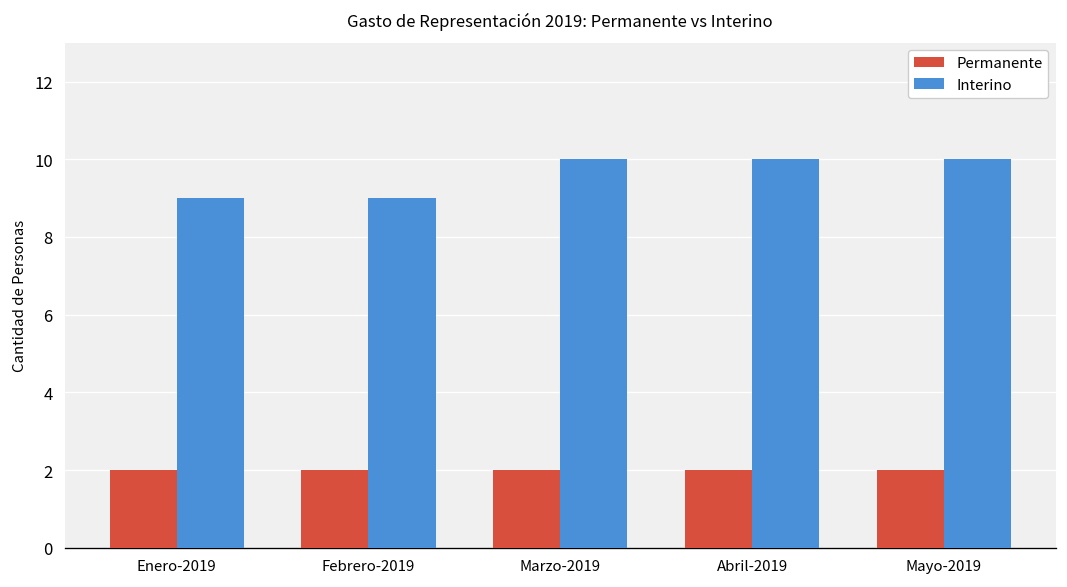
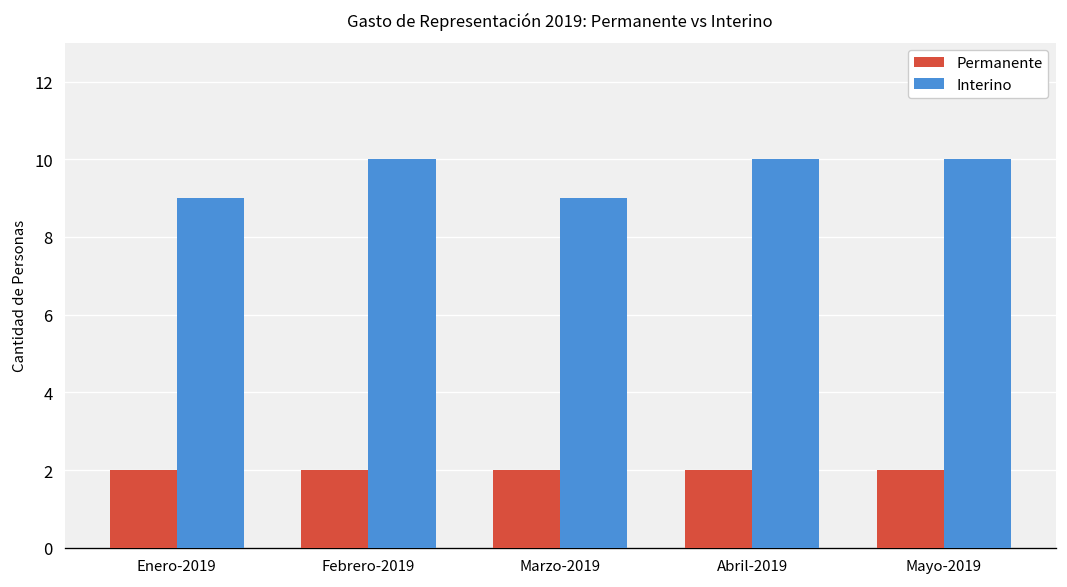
  {
    "Permanente": {
      "Enero-2019": 2,
      "Febrero-2019": 2,
      "Marzo-2019": 2,
      "Abril-2019": 2,
      "Mayo-2019": 2
    },
    "Interino": {
      "Enero-2019": 9,
-     "Febrero-2019": 9,
-     "Marzo-2019": 10,
+     "Febrero-2019": 10,
+     "Marzo-2019": 9,
      "Abril-2019": 10,
      "Mayo-2019": 10
    }
  }
